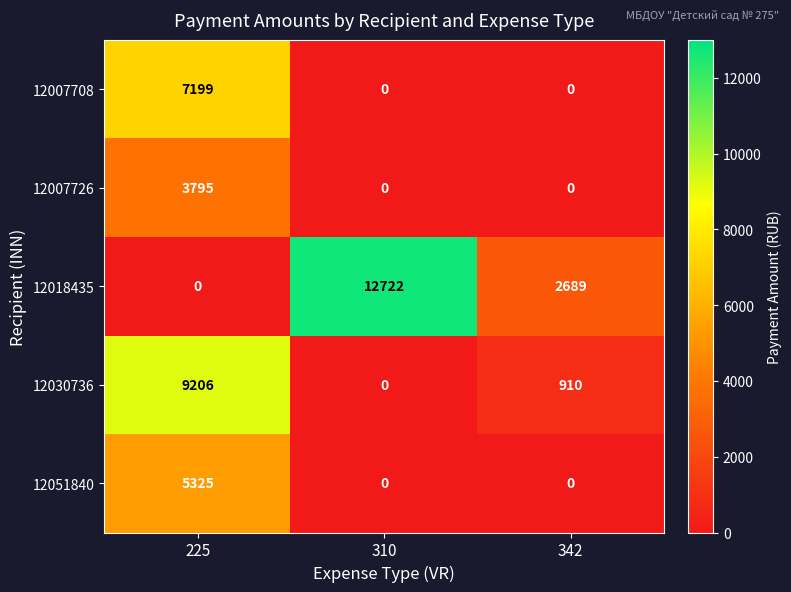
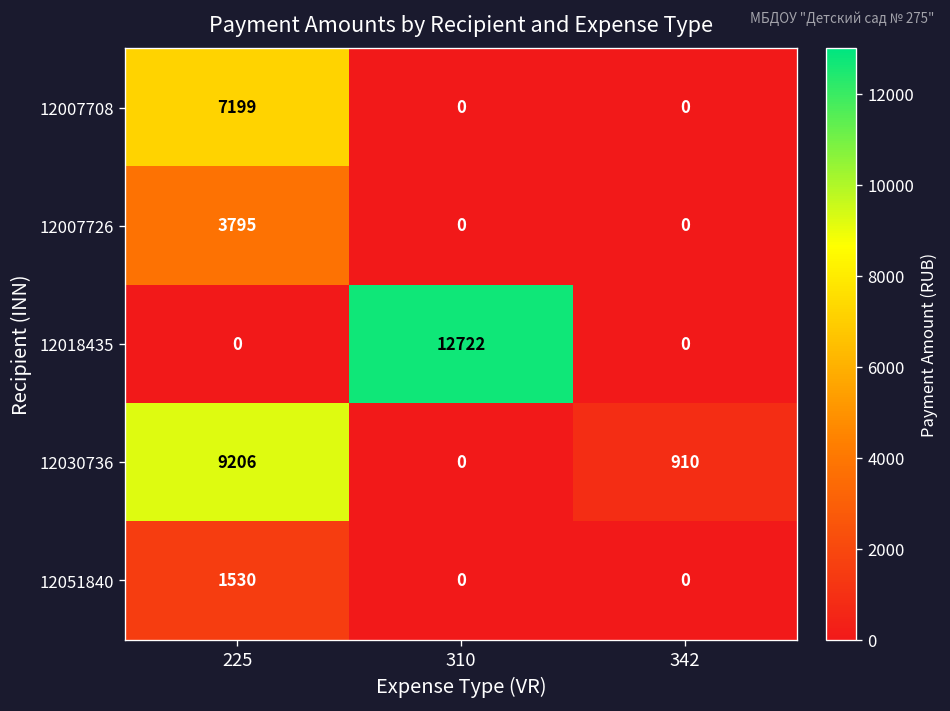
  {
    "12007708": {
      "225": 7199,
      "310": 0,
      "342": 0
    },
    "12007726": {
      "225": 3795,
      "310": 0,
      "342": 0
    },
    "12018435": {
      "225": 0,
      "310": 12722,
-     "342": 2689
+     "342": 0
    },
    "12030736": {
      "225": 9206,
      "310": 0,
      "342": 910
    },
    "12051840": {
-     "225": 5325,
+     "225": 1530,
      "310": 0,
      "342": 0
    }
  }
